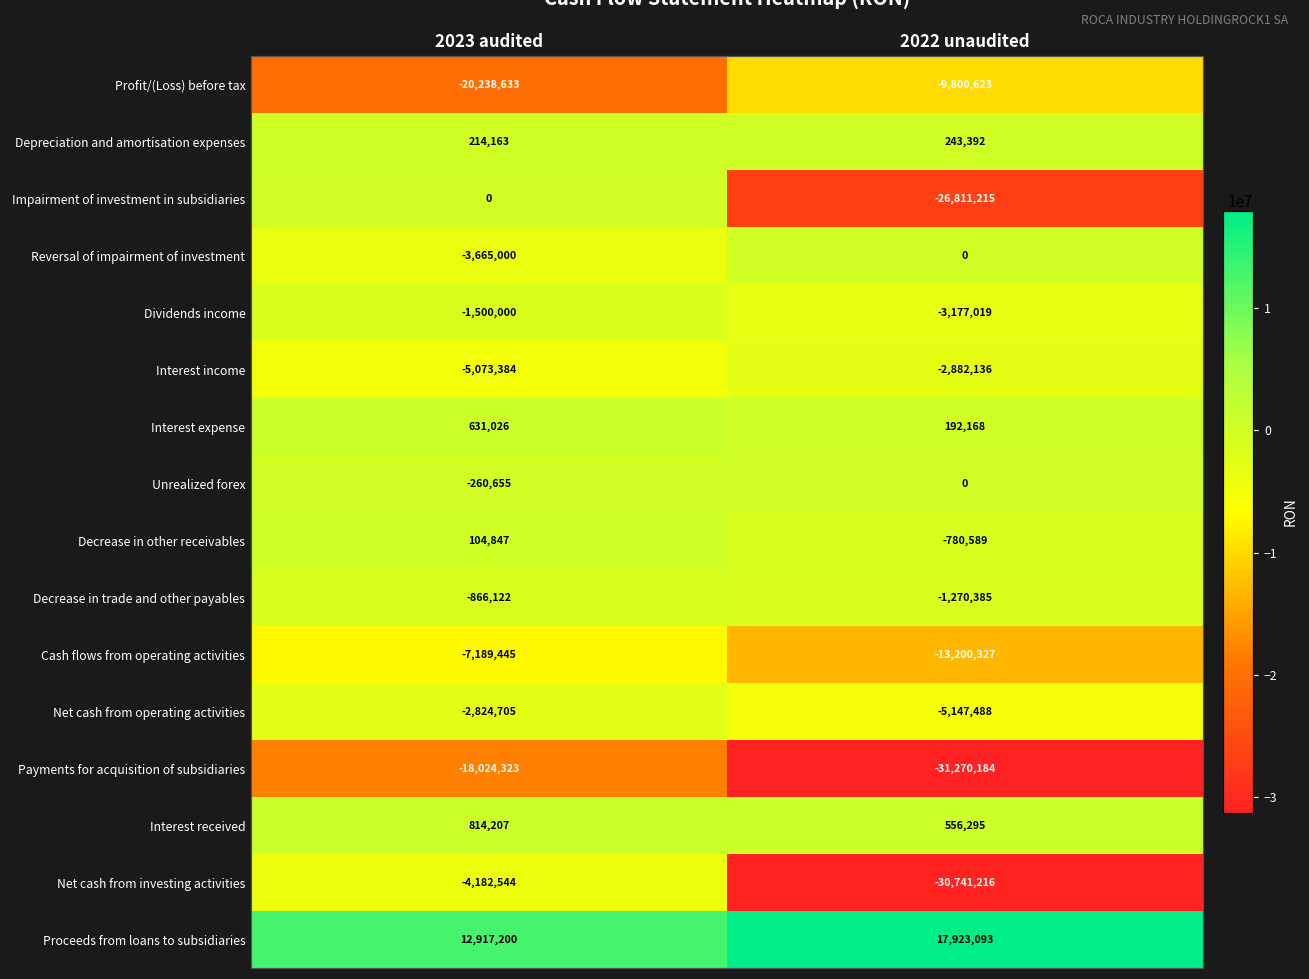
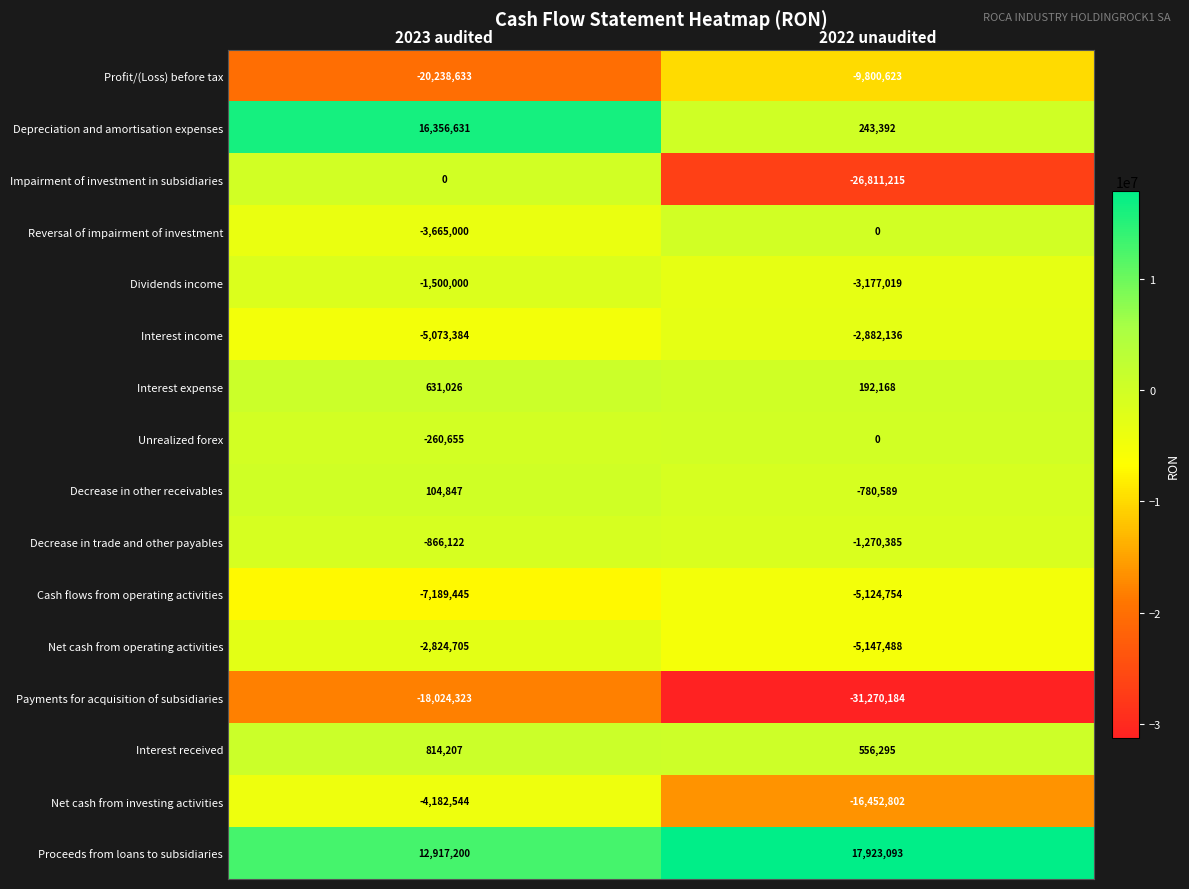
  {
    "Profit/(Loss) before tax": {
      "2023 audited": "-20,238,633",
      "2022 unaudited": "-9,800,623"
    },
    "Depreciation and amortisation expenses": {
-     "2023 audited": "214,163",
+     "2023 audited": "16,356,631",
      "2022 unaudited": "243,392"
    },
    "Impairment of investment in subsidiaries": {
      "2023 audited": "0",
      "2022 unaudited": "-26,811,215"
    },
    "Reversal of impairment of investment": {
      "2023 audited": "-3,665,000",
      "2022 unaudited": "0"
    },
    "Dividends income": {
      "2023 audited": "-1,500,000",
      "2022 unaudited": "-3,177,019"
    },
    "Interest income": {
      "2023 audited": "-5,073,384",
      "2022 unaudited": "-2,882,136"
    },
    "Interest expense": {
      "2023 audited": "631,026",
      "2022 unaudited": "192,168"
    },
    "Unrealized forex": {
      "2023 audited": "-260,655",
      "2022 unaudited": "0"
    },
    "Decrease in other receivables": {
      "2023 audited": "104,847",
      "2022 unaudited": "-780,589"
    },
    "Decrease in trade and other payables": {
      "2023 audited": "-866,122",
      "2022 unaudited": "-1,270,385"
    },
    "Cash flows from operating activities": {
      "2023 audited": "-7,189,445",
-     "2022 unaudited": "-13,200,327"
+     "2022 unaudited": "-5,124,754"
    },
    "Net cash from operating activities": {
      "2023 audited": "-2,824,705",
      "2022 unaudited": "-5,147,488"
    },
    "Payments for acquisition of subsidiaries": {
      "2023 audited": "-18,024,323",
      "2022 unaudited": "-31,270,184"
    },
    "Interest received": {
      "2023 audited": "814,207",
      "2022 unaudited": "556,295"
    },
    "Net cash from investing activities": {
      "2023 audited": "-4,182,544",
-     "2022 unaudited": "-30,741,216"
+     "2022 unaudited": "-16,452,802"
    },
    "Proceeds from loans to subsidiaries": {
      "2023 audited": "12,917,200",
      "2022 unaudited": "17,923,093"
    }
  }
